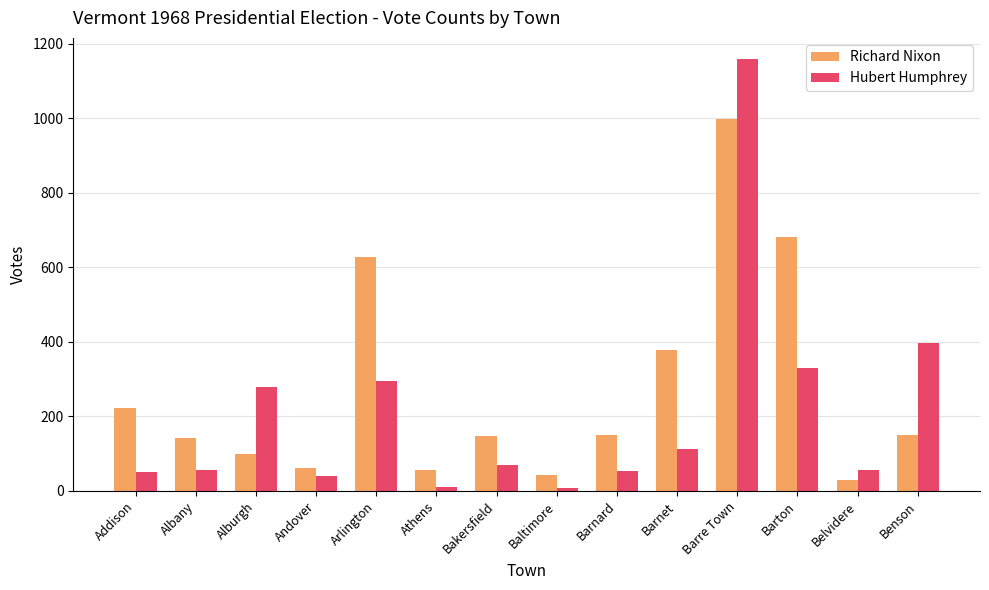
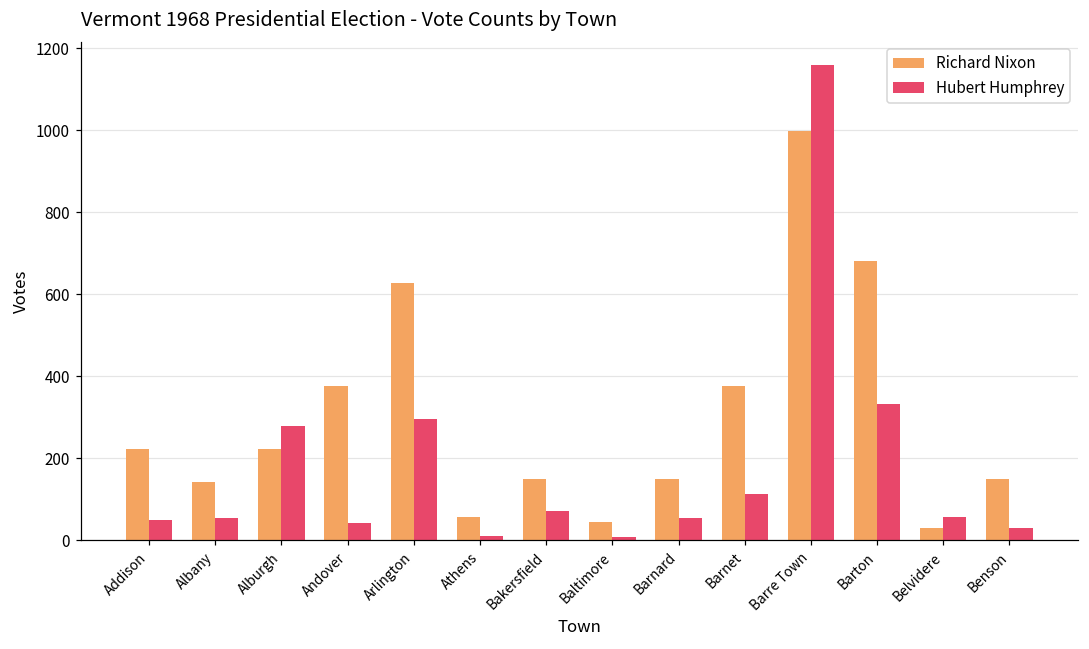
  {
    "Richard Nixon": {
      "Addison": 220,
      "Albany": 140,
-     "Alburgh": 100,
-     "Andover": 60,
+     "Alburgh": 220,
+     "Andover": 380,
      "Arlington": 630,
      "Athens": 60,
      "Bakersfield": 150,
      "Baltimore": 40,
      "Barnard": 150,
      "Barnet": 380,
      "Barre Town": 1000,
      "Barton": 680,
      "Belvidere": 30,
      "Benson": 150
    },
    "Hubert Humphrey": {
      "Addison": 50,
      "Albany": 60,
      "Alburgh": 280,
      "Andover": 40,
      "Arlington": 300,
      "Athens": 10,
      "Bakersfield": 70,
      "Baltimore": 10,
      "Barnard": 50,
      "Barnet": 110,
      "Barre Town": 1160,
      "Barton": 330,
      "Belvidere": 60,
-     "Benson": 400
+     "Benson": 30
    }
  }
